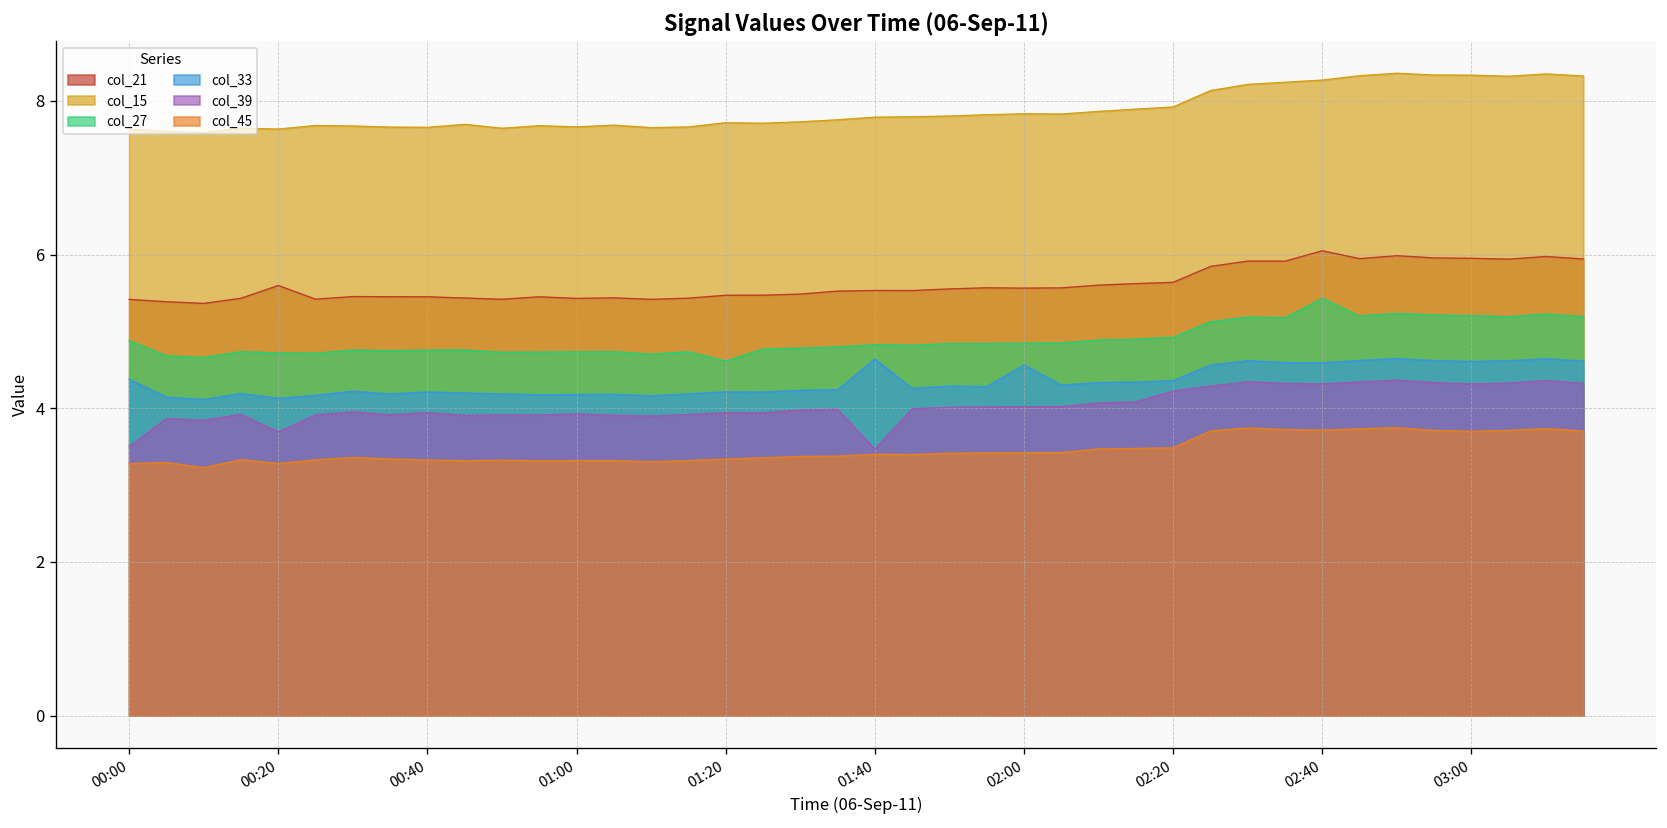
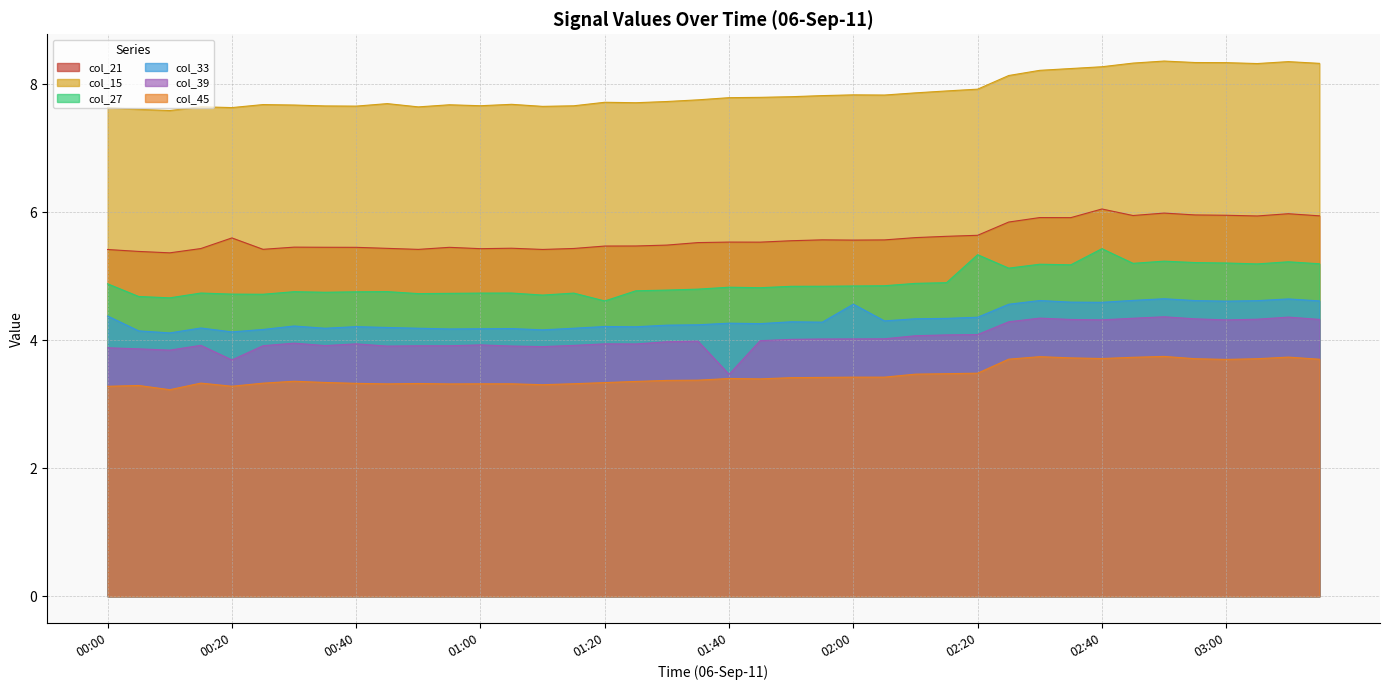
  {
    "col_21": {
      "00:00": 5.4,
      "00:20": 5.6,
      "00:40": 5.5,
      "01:00": 5.4,
      "01:20": 5.5,
      "01:40": 5.5,
      "02:00": 5.6,
      "02:20": 5.6,
      "02:40": 6.1,
      "03:00": 6.0
    },
    "col_27": {
      "00:00": 4.9,
      "00:20": 4.7,
      "00:40": 4.8,
      "01:00": 4.7,
      "01:20": 4.6,
      "01:40": 4.8,
      "02:00": 4.8,
-     "02:20": 4.9,
+     "02:20": 5.3,
      "02:40": 5.4,
      "03:00": 5.2
    },
    "col_33": {
      "00:00": 4.4,
      "00:20": 4.1,
      "00:40": 4.2,
      "01:00": 4.2,
      "01:20": 4.2,
-     "01:40": 4.6,
+     "01:40": 4.3,
      "02:00": 4.6,
      "02:20": 4.4,
      "02:40": 4.6,
      "03:00": 4.6
    },
    "col_39": {
-     "00:00": 3.5,
+     "00:00": 3.9,
      "00:20": 3.7,
      "00:40": 3.9,
      "01:00": 3.9,
      "01:20": 3.9,
      "01:40": 3.5,
      "02:00": 4.0,
-     "02:20": 4.2,
+     "02:20": 4.1,
      "02:40": 4.3,
      "03:00": 4.3
    }
  }
